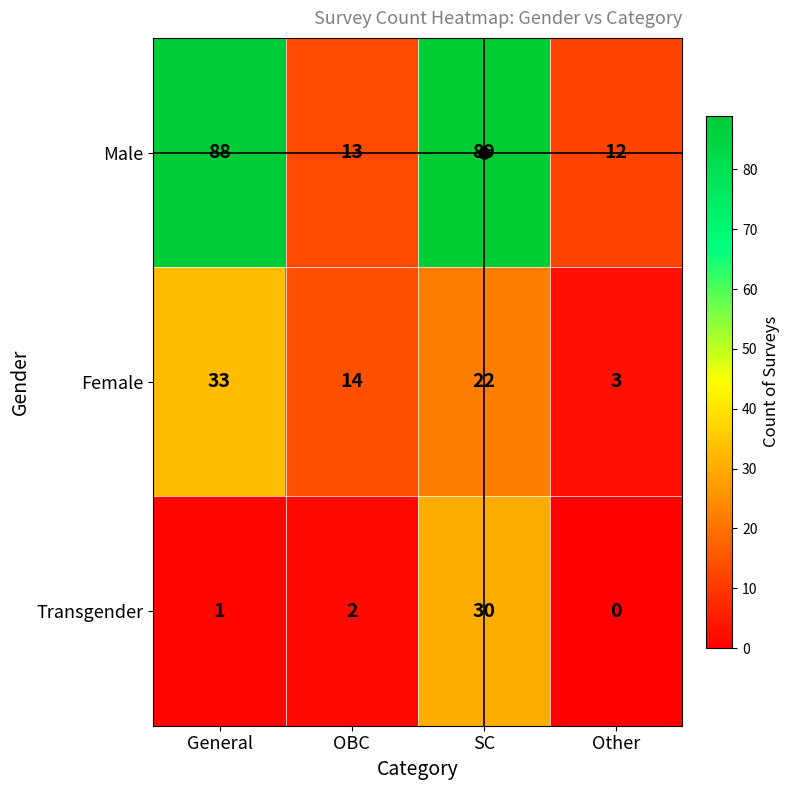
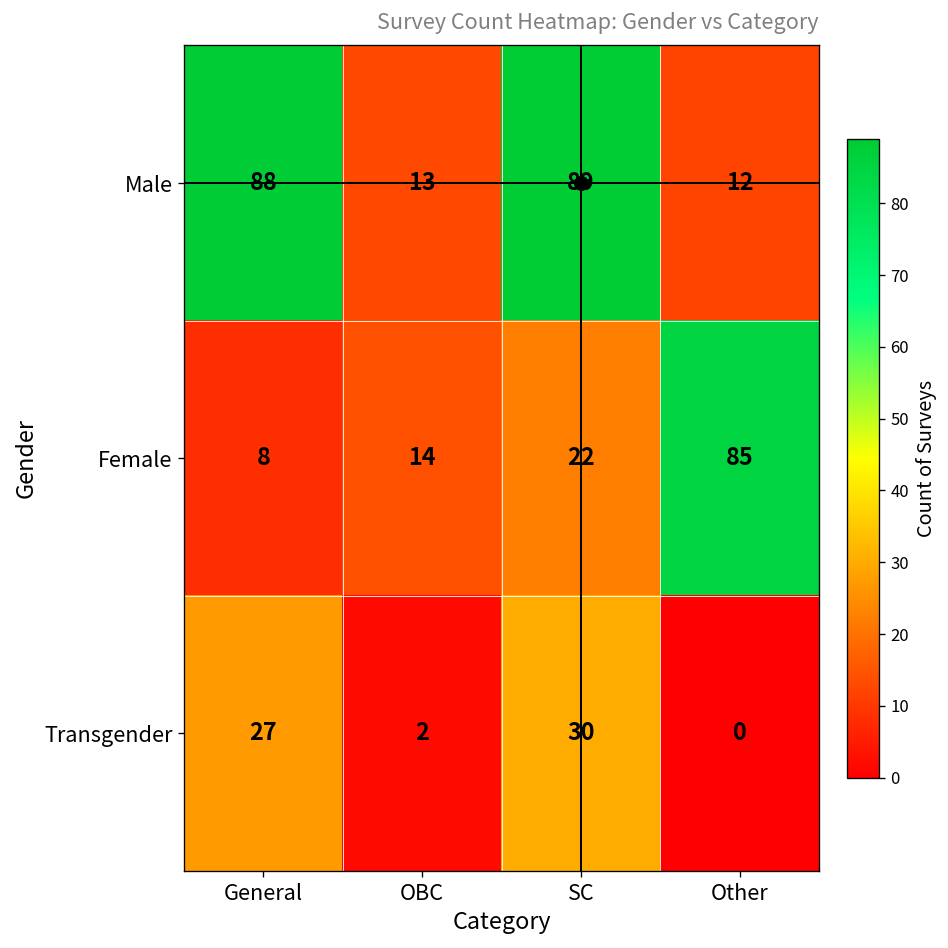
  {
    "Male": {
      "General": 88,
      "OBC": 13,
      "Other": 12
    },
    "Female": {
-     "General": 33,
+     "General": 8,
      "OBC": 14,
      "SC": 22,
-     "Other": 3
+     "Other": 85
    },
    "Transgender": {
-     "General": 1,
+     "General": 27,
      "OBC": 2,
      "SC": 30,
      "Other": 0
    }
  }
